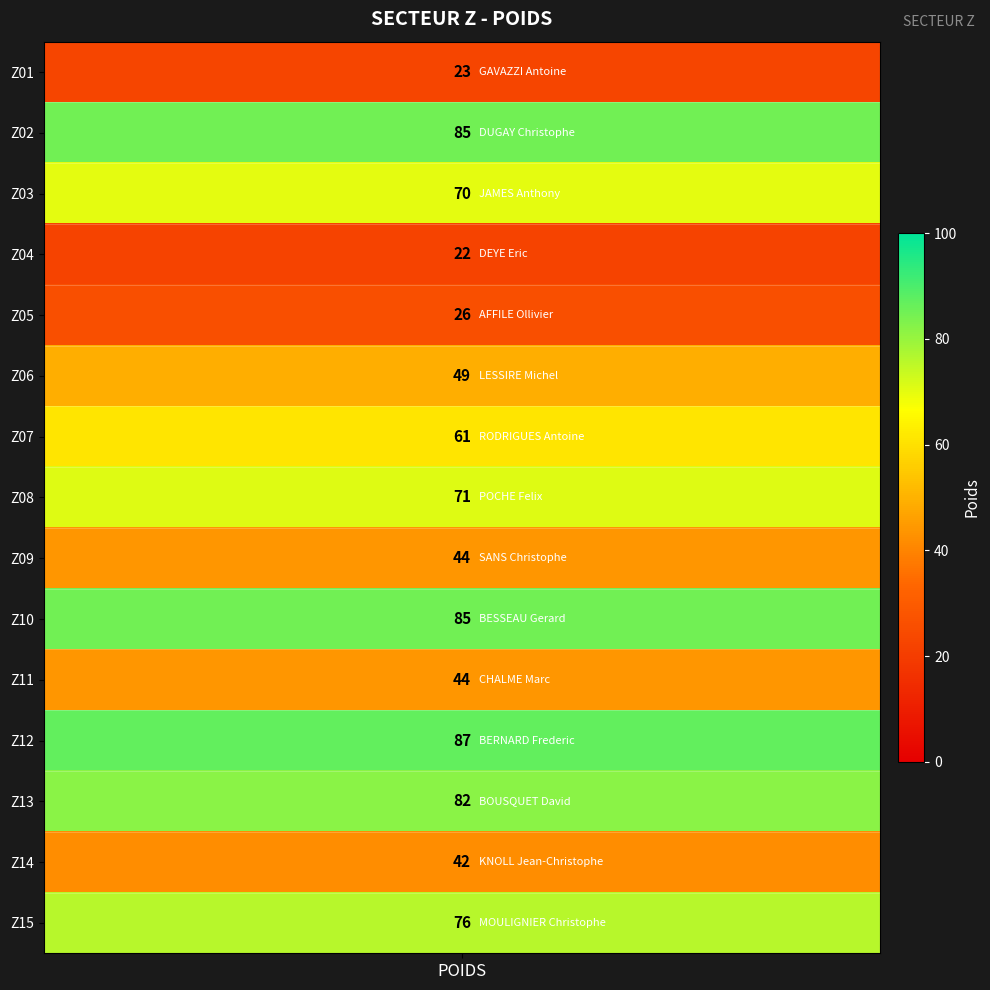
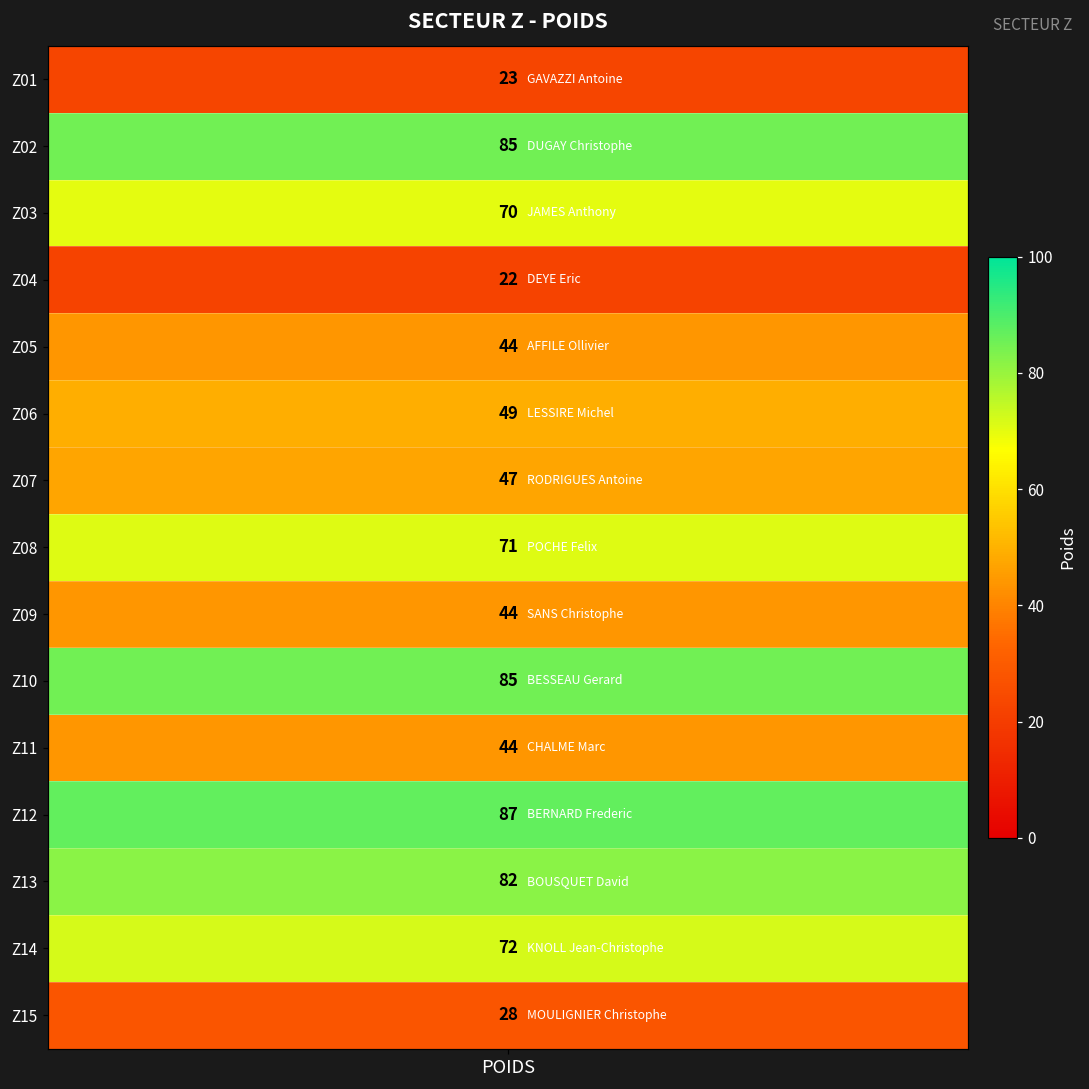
  {
    "Z05": {
-     "POIDS": 26
+     "POIDS": 44
    },
    "Z07": {
-     "POIDS": 61
+     "POIDS": 47
    },
    "Z14": {
-     "POIDS": 42
+     "POIDS": 72
    },
    "Z15": {
-     "POIDS": 76
+     "POIDS": 28
    }
  }
